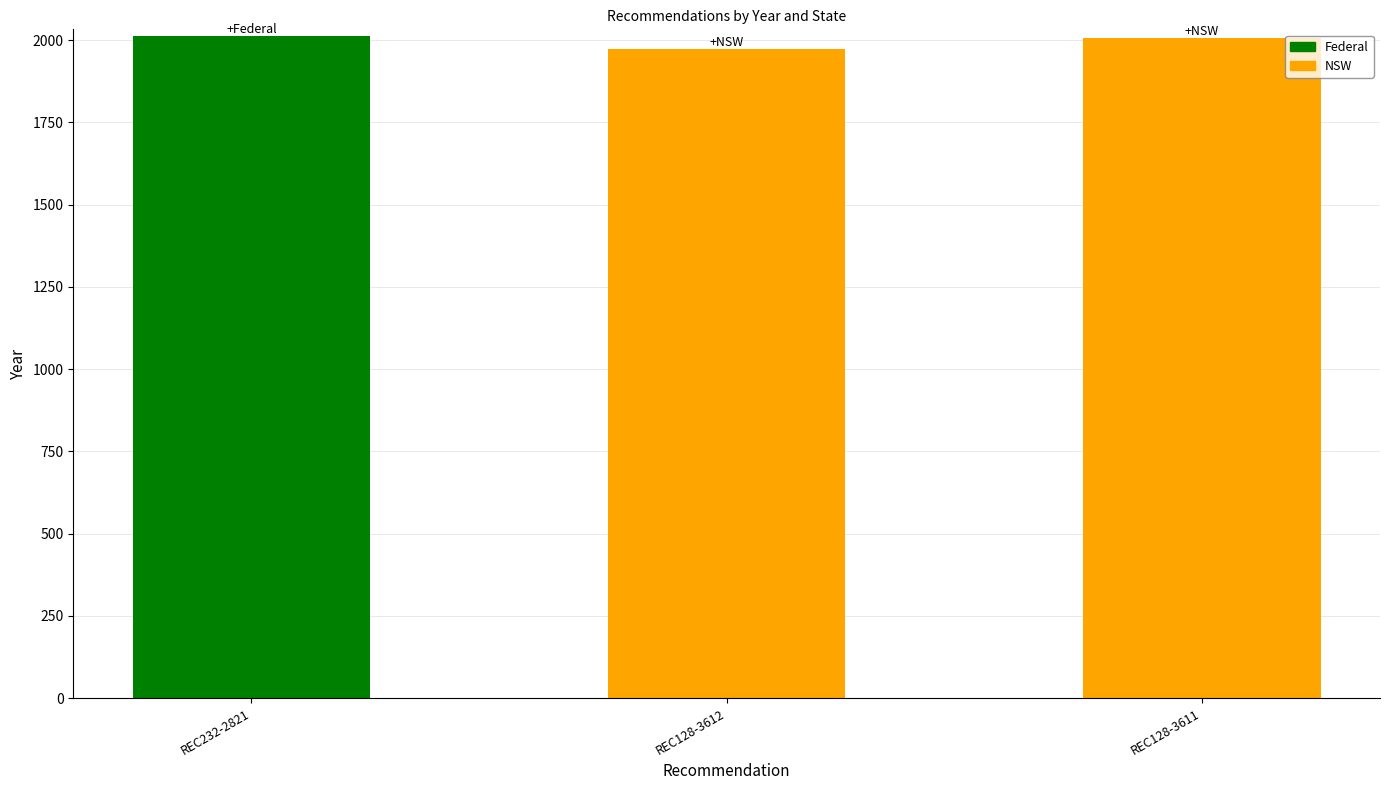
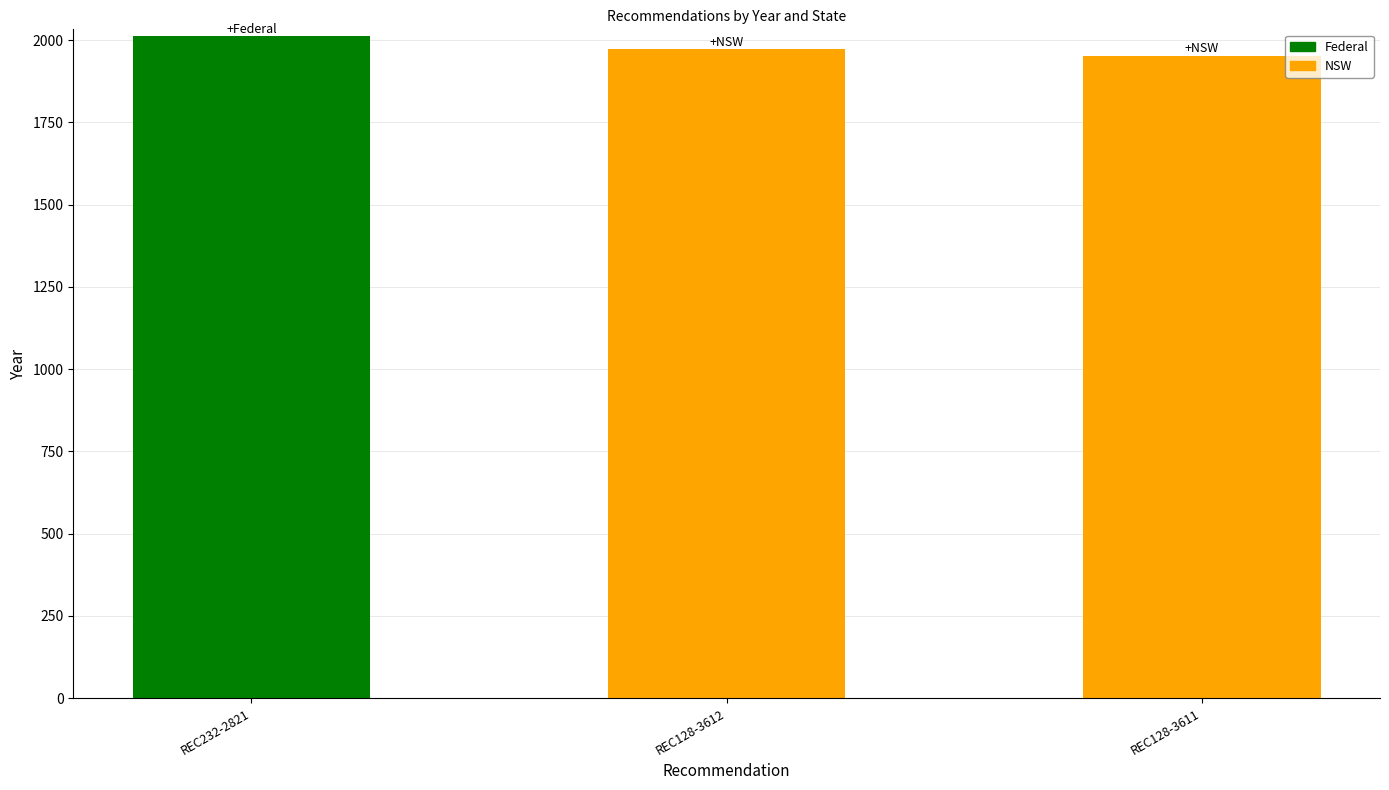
  {
    "REC232-2821": 2010,
    "REC128-3612": 1970,
-   "REC128-3611": 2010
+   "REC128-3611": 1950
  }
